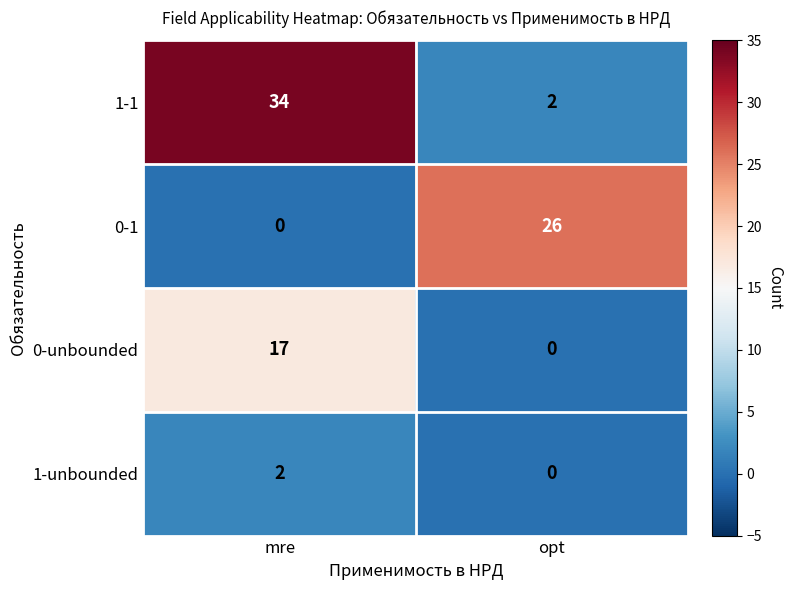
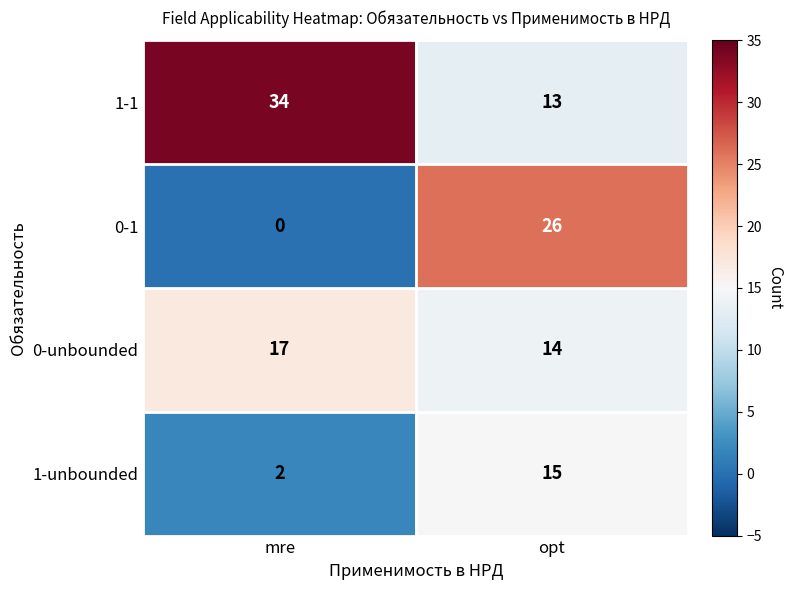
  {
    "1-1": {
      "mre": 34,
-     "opt": 2
+     "opt": 13
    },
    "0-1": {
      "mre": 0,
      "opt": 26
    },
    "0-unbounded": {
      "mre": 17,
-     "opt": 0
+     "opt": 14
    },
    "1-unbounded": {
      "mre": 2,
-     "opt": 0
+     "opt": 15
    }
  }
